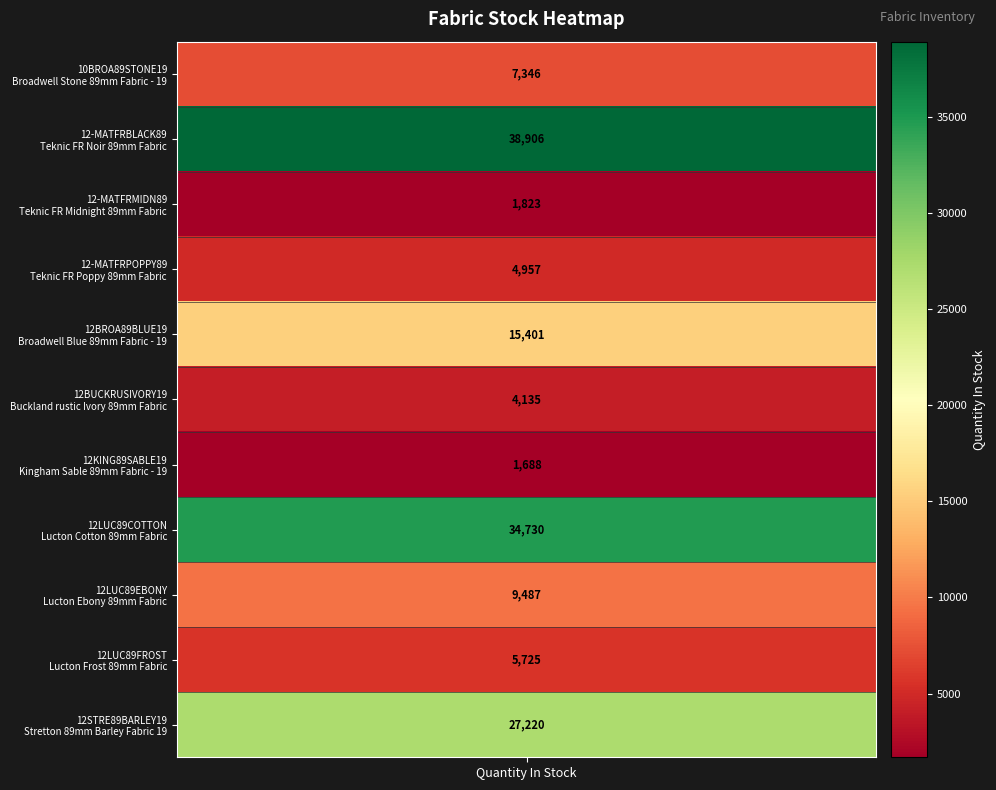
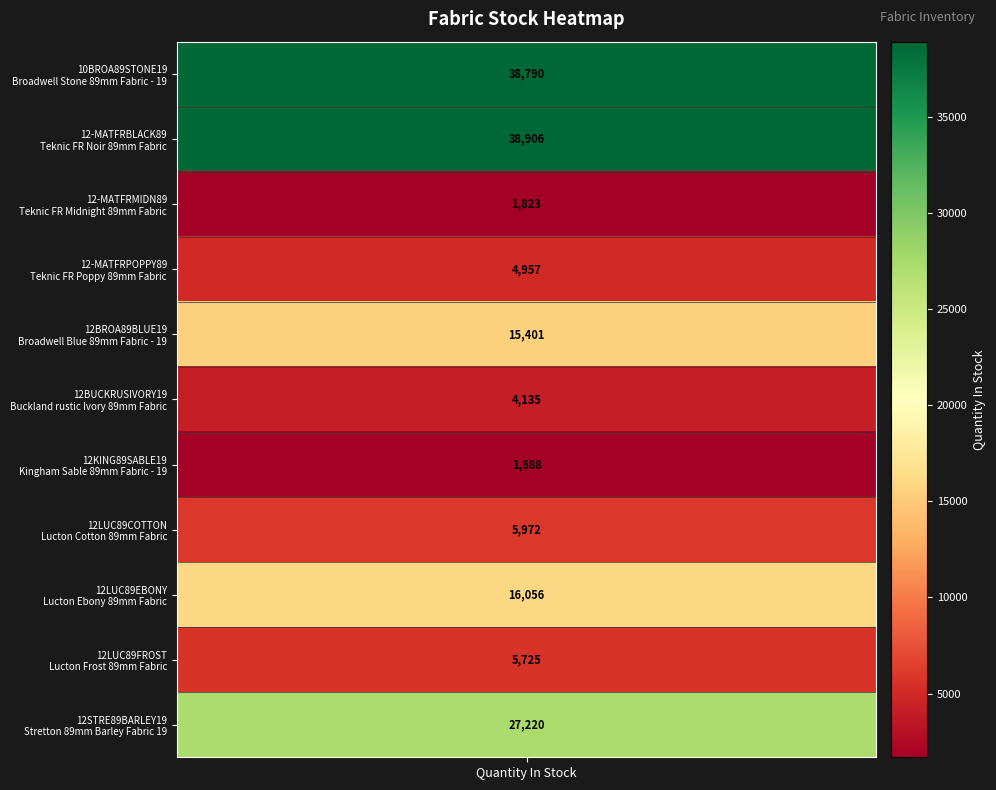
  {
    "10BROA89STONE19 Broadwell Stone 89mm Fabric - 19": {
-     "Quantity In Stock": "7,346"
+     "Quantity In Stock": "38,790"
    },
    "12-MATFRBLACK89 Teknic FR Noir 89mm Fabric": {
      "Quantity In Stock": "38,906"
    },
    "12-MATFRMIDN89 Teknic FR Midnight 89mm Fabric": {
      "Quantity In Stock": "1,823"
    },
    "12-MATFRPOPPY89 Teknic FR Poppy 89mm Fabric": {
      "Quantity In Stock": "4,957"
    },
    "12BROA89BLUE19 Broadwell Blue 89mm Fabric - 19": {
      "Quantity In Stock": "15,401"
    },
    "12BUCKRUSIVORY19 Buckland rustic Ivory 89mm Fabric": {
      "Quantity In Stock": "4,135"
    },
    "12KING89SABLE19 Kingham Sable 89mm Fabric - 19": {
      "Quantity In Stock": "1,688"
    },
    "12LUC89COTTON Lucton Cotton 89mm Fabric": {
-     "Quantity In Stock": "34,730"
+     "Quantity In Stock": "5,972"
    },
    "12LUC89EBONY Lucton Ebony 89mm Fabric": {
-     "Quantity In Stock": "9,487"
+     "Quantity In Stock": "16,056"
    },
    "12LUC89FROST Lucton Frost 89mm Fabric": {
      "Quantity In Stock": "5,725"
    },
    "12STRE89BARLEY19 Stretton 89mm Barley Fabric 19": {
      "Quantity In Stock": "27,220"
    }
  }
